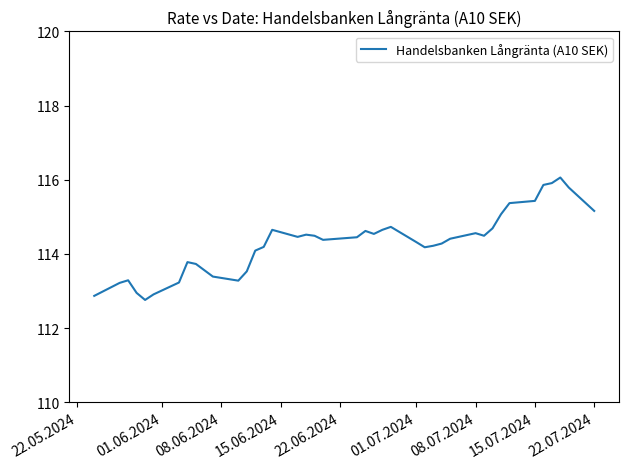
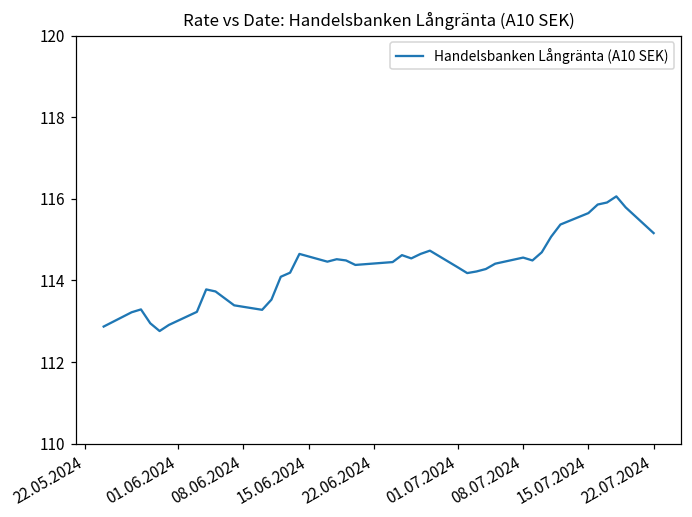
  {
    "01.07.2024": 114.3,
    "08.07.2024": 114.6,
-   "15.07.2024": 115.4,
+   "15.07.2024": 115.7,
    "22.07.2024": 115.2
  }
